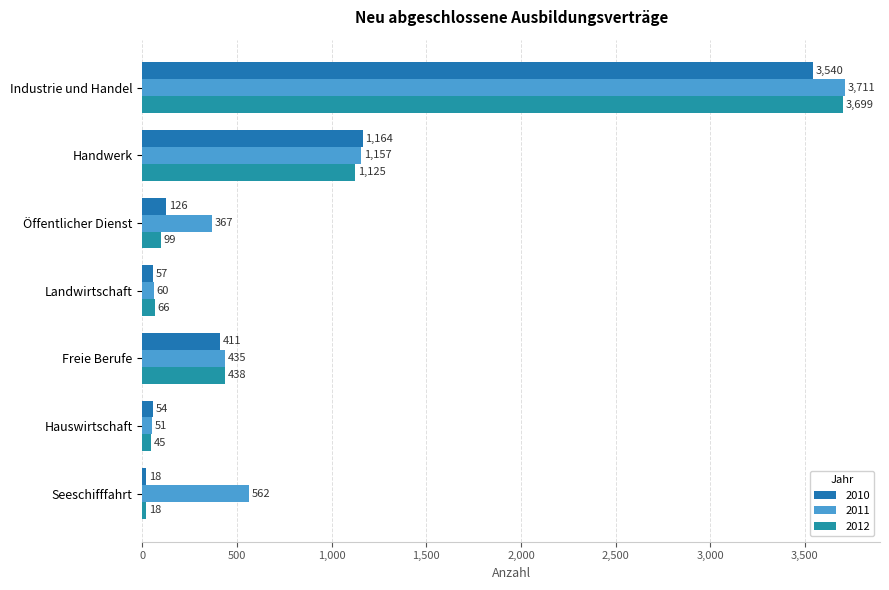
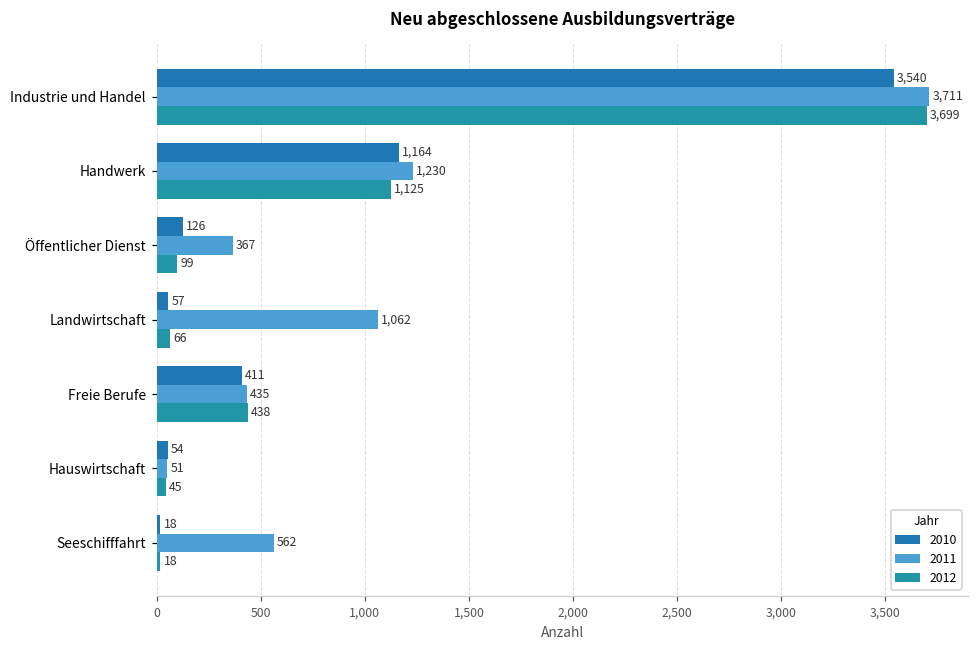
  {
    "2011": {
      "Industrie und Handel": "3,711",
-     "Handwerk": "1,157",
+     "Handwerk": "1,230",
      "Öffentlicher Dienst": "367",
-     "Landwirtschaft": "60",
+     "Landwirtschaft": "1,062",
      "Freie Berufe": "435",
      "Hauswirtschaft": "51",
      "Seeschifffahrt": "562"
    }
  }
